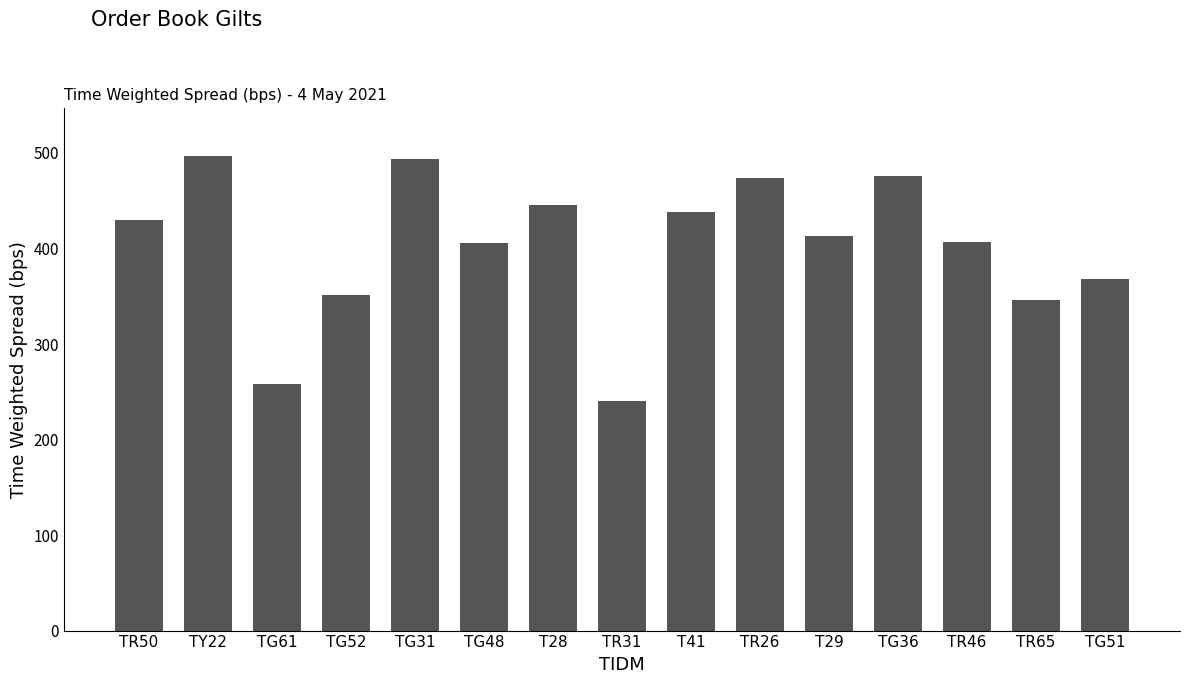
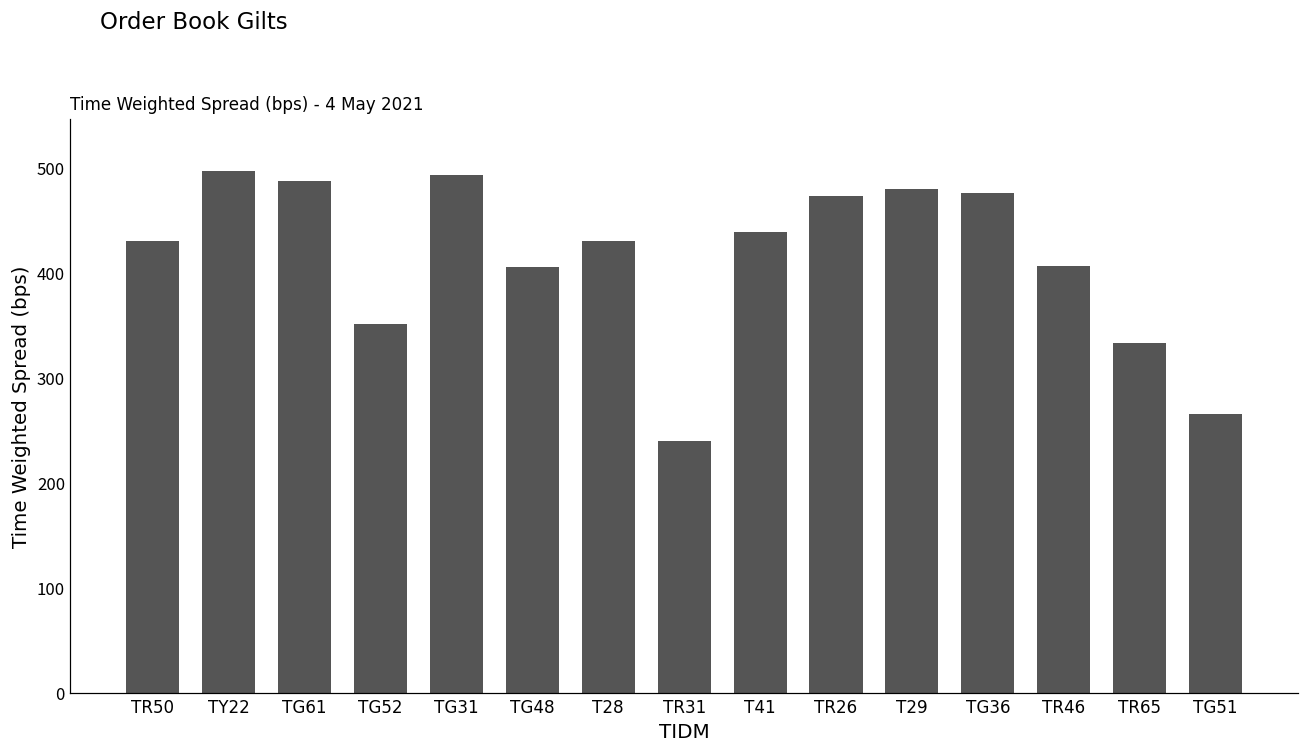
  {
    "TR50": 430,
    "TY22": 500,
-   "TG61": 260,
+   "TG61": 490,
    "TG52": 350,
    "TG31": 490,
    "TG48": 410,
-   "T28": 450,
+   "T28": 430,
    "TR31": 240,
    "T41": 440,
    "TR26": 470,
-   "T29": 410,
+   "T29": 480,
    "TG36": 480,
    "TR46": 410,
-   "TR65": 350,
-   "TG51": 370
+   "TR65": 330,
+   "TG51": 270
  }
